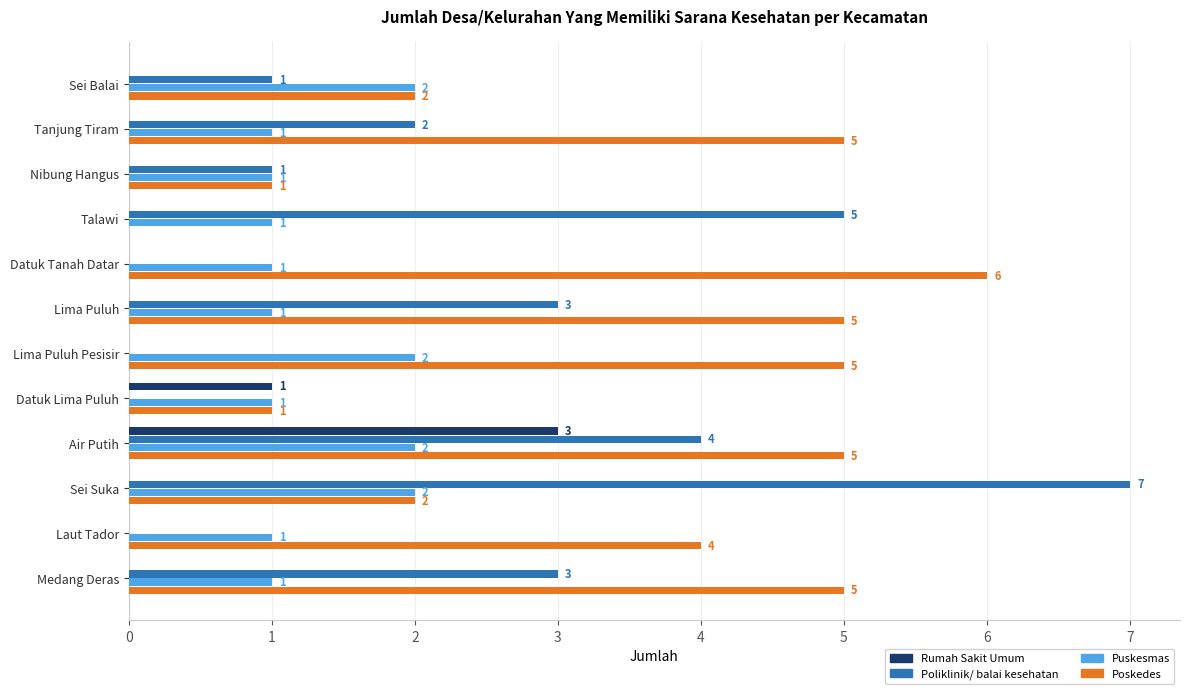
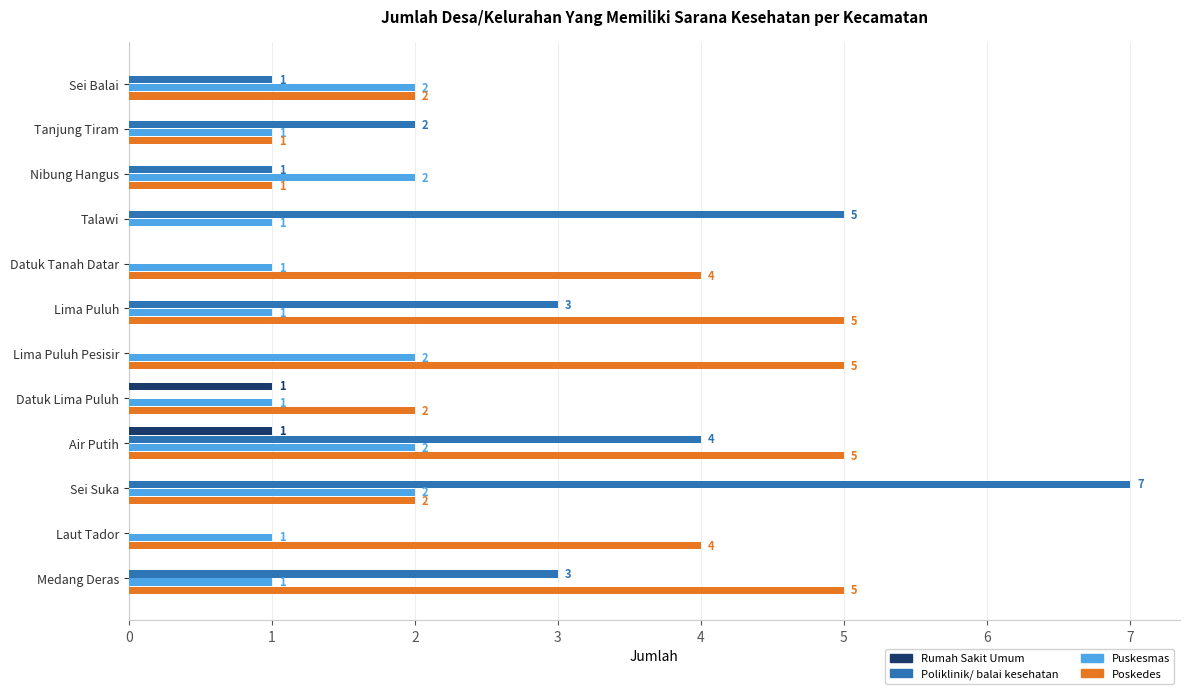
  {
    "Rumah Sakit Umum": {
      "Datuk Lima Puluh": 1,
-     "Air Putih": 3
+     "Air Putih": 1
    },
    "Poliklinik/ balai kesehatan": {
      "Sei Balai": 1,
      "Tanjung Tiram": 2,
      "Nibung Hangus": 1,
      "Talawi": 5,
      "Lima Puluh": 3,
      "Air Putih": 4,
      "Sei Suka": 7,
      "Medang Deras": 3
    },
    "Puskesmas": {
-     "Nibung Hangus": 1,
+     "Nibung Hangus": 2,
      "Talawi": 1,
      "Datuk Tanah Datar": 1,
      "Lima Puluh": 1,
      "Lima Puluh Pesisir": 2,
      "Datuk Lima Puluh": 1,
      "Air Putih": 2,
      "Laut Tador": 1,
      "Medang Deras": 1
    },
    "Poskedes": {
-     "Tanjung Tiram": 5,
+     "Tanjung Tiram": 1,
      "Nibung Hangus": 1,
-     "Datuk Tanah Datar": 6,
+     "Datuk Tanah Datar": 4,
      "Lima Puluh": 5,
      "Lima Puluh Pesisir": 5,
-     "Datuk Lima Puluh": 1,
+     "Datuk Lima Puluh": 2,
      "Air Putih": 5,
      "Laut Tador": 4,
      "Medang Deras": 5
    }
  }
